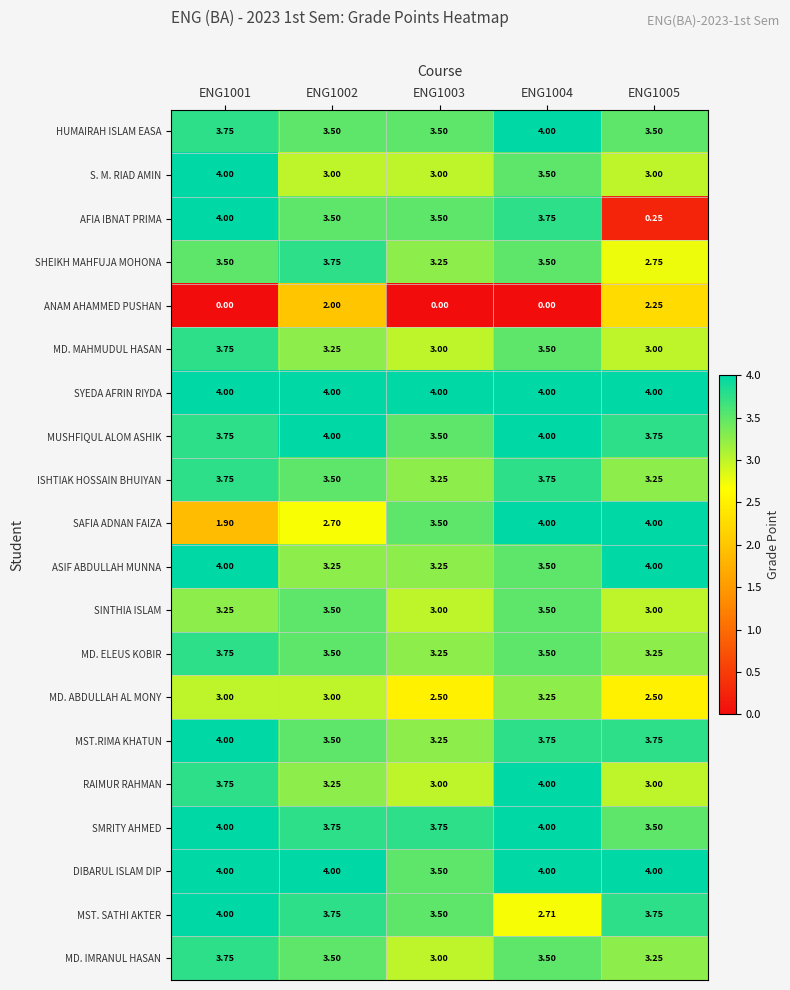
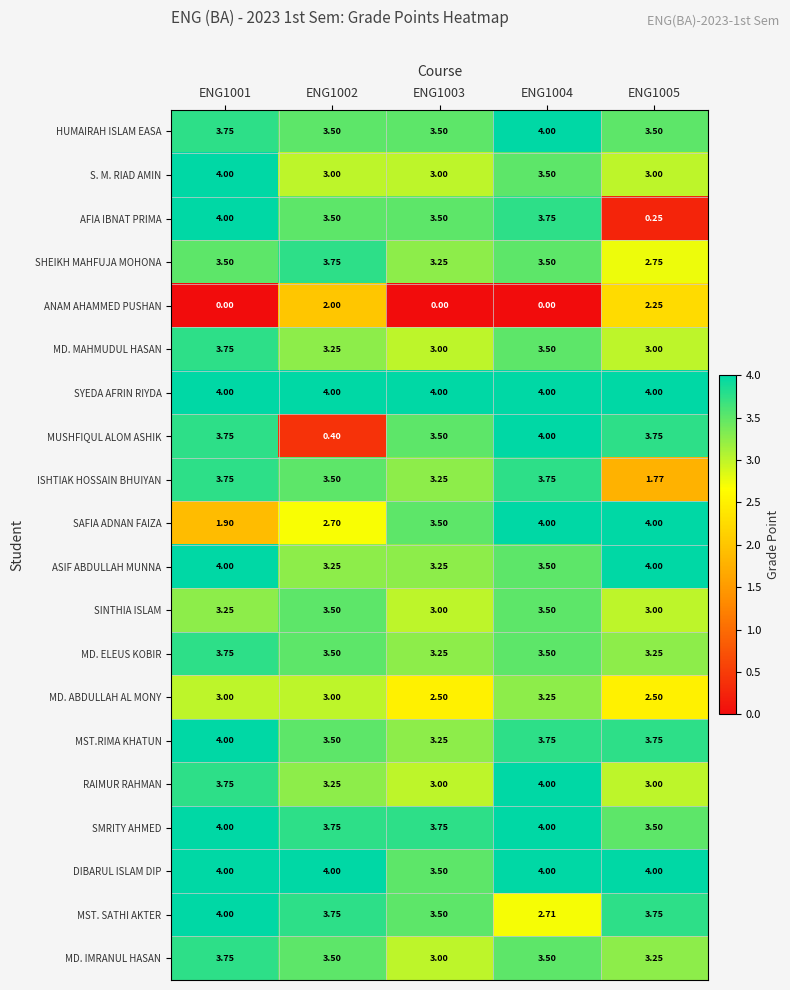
  {
    "HUMAIRAH ISLAM EASA": {
      "ENG1001": 3.75,
      "ENG1002": 3.50,
      "ENG1003": 3.50,
      "ENG1004": 4.00,
      "ENG1005": 3.50
    },
    "S. M. RIAD AMIN": {
      "ENG1001": 4.00,
      "ENG1002": 3.00,
      "ENG1003": 3.00,
      "ENG1004": 3.50,
      "ENG1005": 3.00
    },
    "AFIA IBNAT PRIMA": {
      "ENG1001": 4.00,
      "ENG1002": 3.50,
      "ENG1003": 3.50,
      "ENG1004": 3.75,
      "ENG1005": 0.25
    },
    "SHEIKH MAHFUJA MOHONA": {
      "ENG1001": 3.50,
      "ENG1002": 3.75,
      "ENG1003": 3.25,
      "ENG1004": 3.50,
      "ENG1005": 2.75
    },
    "ANAM AHAMMED PUSHAN": {
      "ENG1001": 0.00,
      "ENG1002": 2.00,
      "ENG1003": 0.00,
      "ENG1004": 0.00,
      "ENG1005": 2.25
    },
    "MD. MAHMUDUL HASAN": {
      "ENG1001": 3.75,
      "ENG1002": 3.25,
      "ENG1003": 3.00,
      "ENG1004": 3.50,
      "ENG1005": 3.00
    },
    "SYEDA AFRIN RIYDA": {
      "ENG1001": 4.00,
      "ENG1002": 4.00,
      "ENG1003": 4.00,
      "ENG1004": 4.00,
      "ENG1005": 4.00
    },
    "MUSHFIQUL ALOM ASHIK": {
      "ENG1001": 3.75,
-     "ENG1002": 4.00,
+     "ENG1002": 0.40,
      "ENG1003": 3.50,
      "ENG1004": 4.00,
      "ENG1005": 3.75
    },
    "ISHTIAK HOSSAIN BHUIYAN": {
      "ENG1001": 3.75,
      "ENG1002": 3.50,
      "ENG1003": 3.25,
      "ENG1004": 3.75,
-     "ENG1005": 3.25
+     "ENG1005": 1.77
    },
    "SAFIA ADNAN FAIZA": {
      "ENG1001": 1.90,
      "ENG1002": 2.70,
      "ENG1003": 3.50,
      "ENG1004": 4.00,
      "ENG1005": 4.00
    },
    "ASIF ABDULLAH MUNNA": {
      "ENG1001": 4.00,
      "ENG1002": 3.25,
      "ENG1003": 3.25,
      "ENG1004": 3.50,
      "ENG1005": 4.00
    },
    "SINTHIA ISLAM": {
      "ENG1001": 3.25,
      "ENG1002": 3.50,
      "ENG1003": 3.00,
      "ENG1004": 3.50,
      "ENG1005": 3.00
    },
    "MD. ELEUS KOBIR": {
      "ENG1001": 3.75,
      "ENG1002": 3.50,
      "ENG1003": 3.25,
      "ENG1004": 3.50,
      "ENG1005": 3.25
    },
    "MD. ABDULLAH AL MONY": {
      "ENG1001": 3.00,
      "ENG1002": 3.00,
      "ENG1003": 2.50,
      "ENG1004": 3.25,
      "ENG1005": 2.50
    },
    "MST.RIMA KHATUN": {
      "ENG1001": 4.00,
      "ENG1002": 3.50,
      "ENG1003": 3.25,
      "ENG1004": 3.75,
      "ENG1005": 3.75
    },
    "RAIMUR RAHMAN": {
      "ENG1001": 3.75,
      "ENG1002": 3.25,
      "ENG1003": 3.00,
      "ENG1004": 4.00,
      "ENG1005": 3.00
    },
    "SMRITY AHMED": {
      "ENG1001": 4.00,
      "ENG1002": 3.75,
      "ENG1003": 3.75,
      "ENG1004": 4.00,
      "ENG1005": 3.50
    },
    "DIBARUL ISLAM DIP": {
      "ENG1001": 4.00,
      "ENG1002": 4.00,
      "ENG1003": 3.50,
      "ENG1004": 4.00,
      "ENG1005": 4.00
    },
    "MST. SATHI AKTER": {
      "ENG1001": 4.00,
      "ENG1002": 3.75,
      "ENG1003": 3.50,
      "ENG1004": 2.71,
      "ENG1005": 3.75
    },
    "MD. IMRANUL HASAN": {
      "ENG1001": 3.75,
      "ENG1002": 3.50,
      "ENG1003": 3.00,
      "ENG1004": 3.50,
      "ENG1005": 3.25
    }
  }
